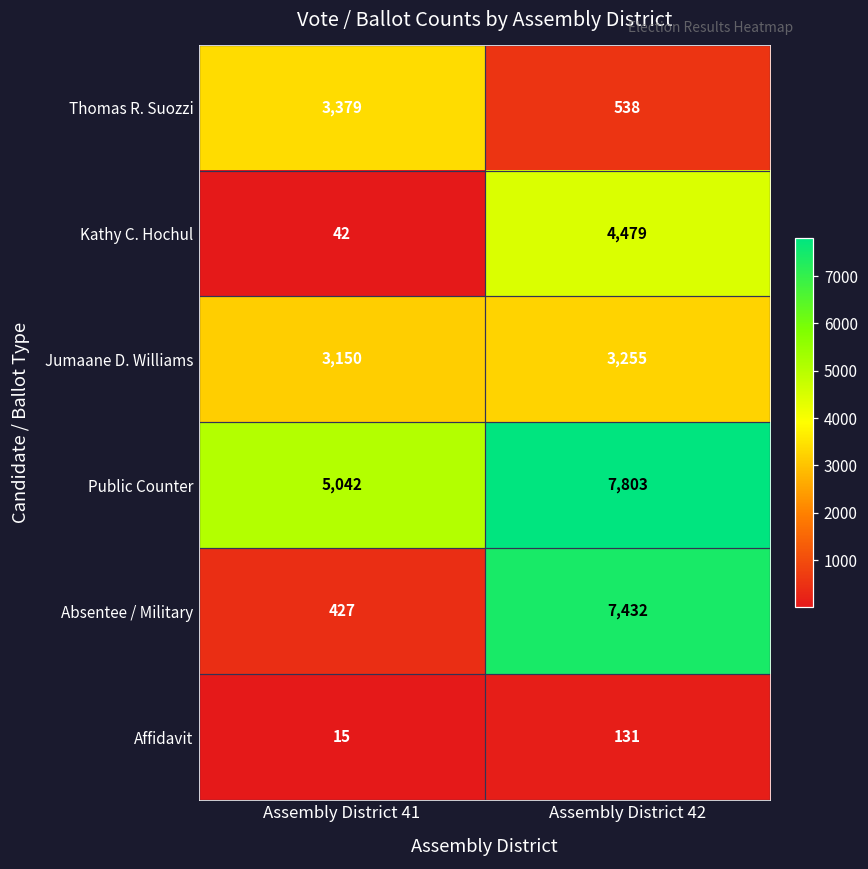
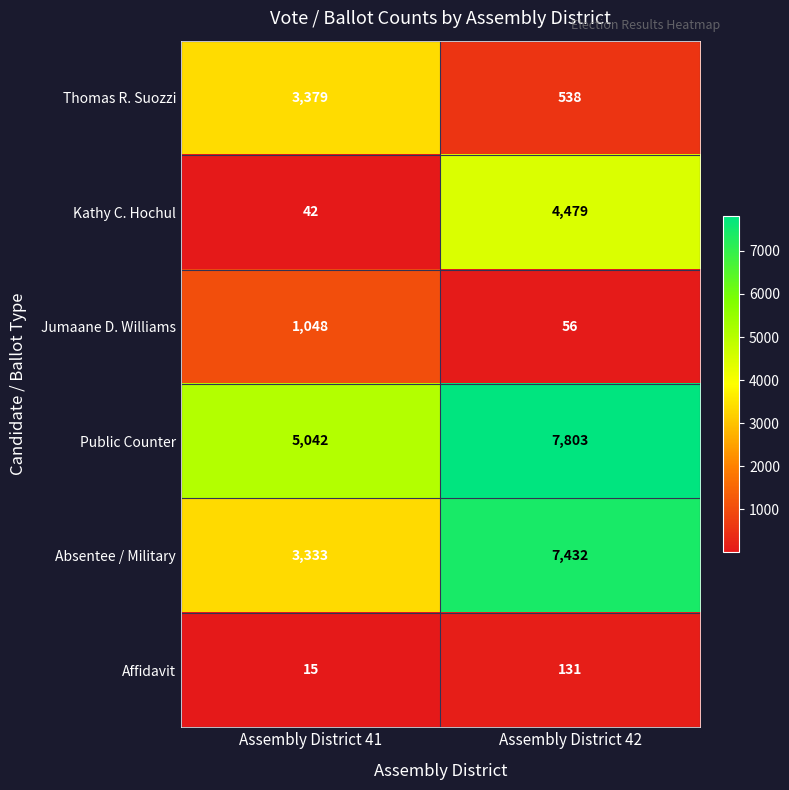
  {
    "Thomas R. Suozzi": {
      "Assembly District 41": "3,379",
      "Assembly District 42": "538"
    },
    "Kathy C. Hochul": {
      "Assembly District 41": "42",
      "Assembly District 42": "4,479"
    },
    "Jumaane D. Williams": {
-     "Assembly District 41": "3,150",
-     "Assembly District 42": "3,255"
+     "Assembly District 41": "1,048",
+     "Assembly District 42": "56"
    },
    "Public Counter": {
      "Assembly District 41": "5,042",
      "Assembly District 42": "7,803"
    },
    "Absentee / Military": {
-     "Assembly District 41": "427",
+     "Assembly District 41": "3,333",
      "Assembly District 42": "7,432"
    },
    "Affidavit": {
      "Assembly District 41": "15",
      "Assembly District 42": "131"
    }
  }
